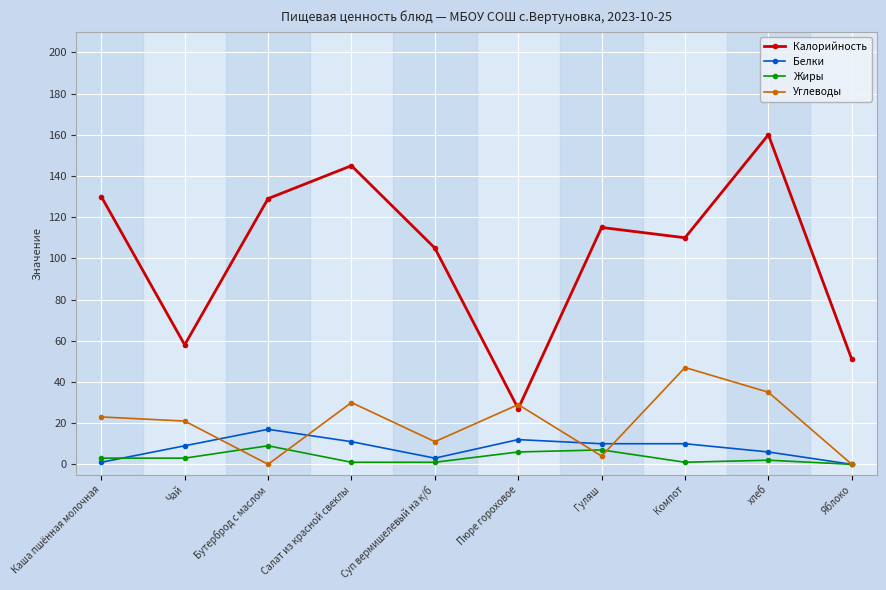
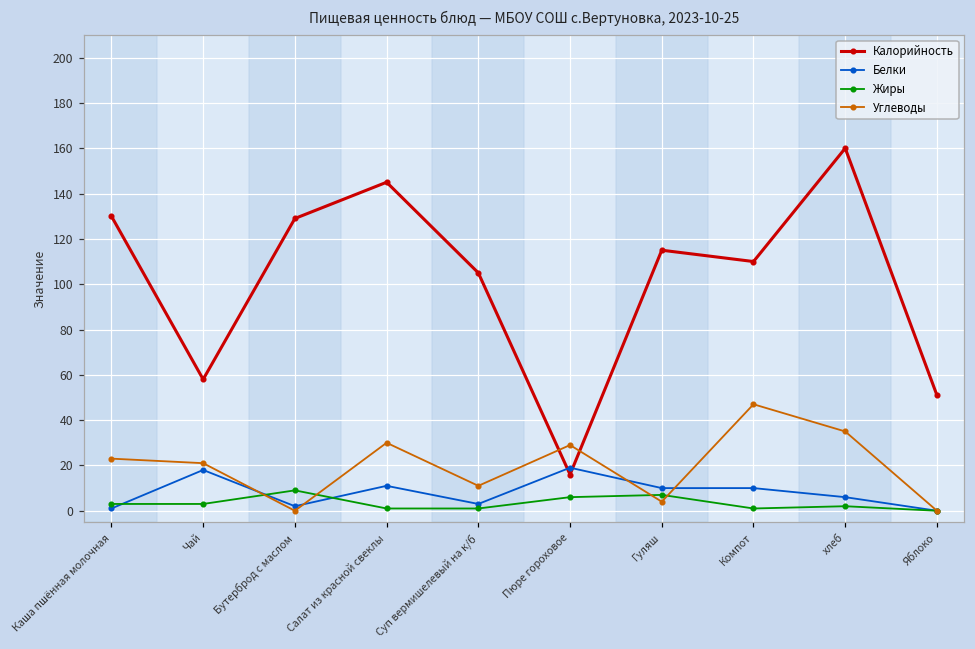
  {
    "Калорийность": {
      "Каша пшённая молочная": 130,
      "Чай": 58,
      "Бутерброд с маслом": 129,
      "Салат из красной свеклы": 145,
      "Суп вермишелевый на к/б": 105,
-     "Пюре гороховое": 27,
+     "Пюре гороховое": 16,
      "Гуляш": 115,
      "Компот": 110,
      "хлеб": 160,
      "Яблоко": 51
    },
    "Белки": {
      "Каша пшённая молочная": 1,
-     "Чай": 9,
-     "Бутерброд с маслом": 17,
+     "Чай": 18,
+     "Бутерброд с маслом": 2,
      "Салат из красной свеклы": 11,
      "Суп вермишелевый на к/б": 3,
-     "Пюре гороховое": 12,
+     "Пюре гороховое": 19,
      "Гуляш": 10,
      "Компот": 10,
      "хлеб": 6
    },
    "Жиры": {
      "Каша пшённая молочная": 3,
      "Чай": 3,
      "Бутерброд с маслом": 9,
      "Салат из красной свеклы": 1,
      "Суп вермишелевый на к/б": 1,
      "Пюре гороховое": 6,
      "Гуляш": 7,
      "Компот": 1,
      "хлеб": 2
    },
    "Углеводы": {
      "Каша пшённая молочная": 23,
      "Чай": 21,
      "Бутерброд с маслом": 0,
      "Салат из красной свеклы": 30,
      "Суп вермишелевый на к/б": 11,
      "Пюре гороховое": 29,
      "Гуляш": 4,
      "Компот": 47,
      "хлеб": 35
    }
  }
